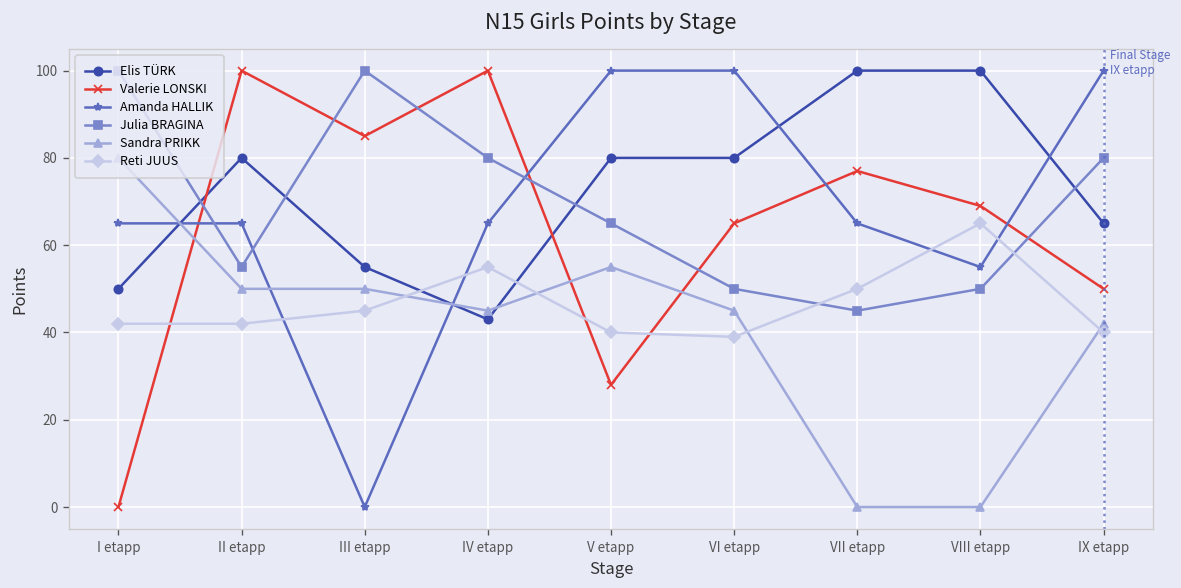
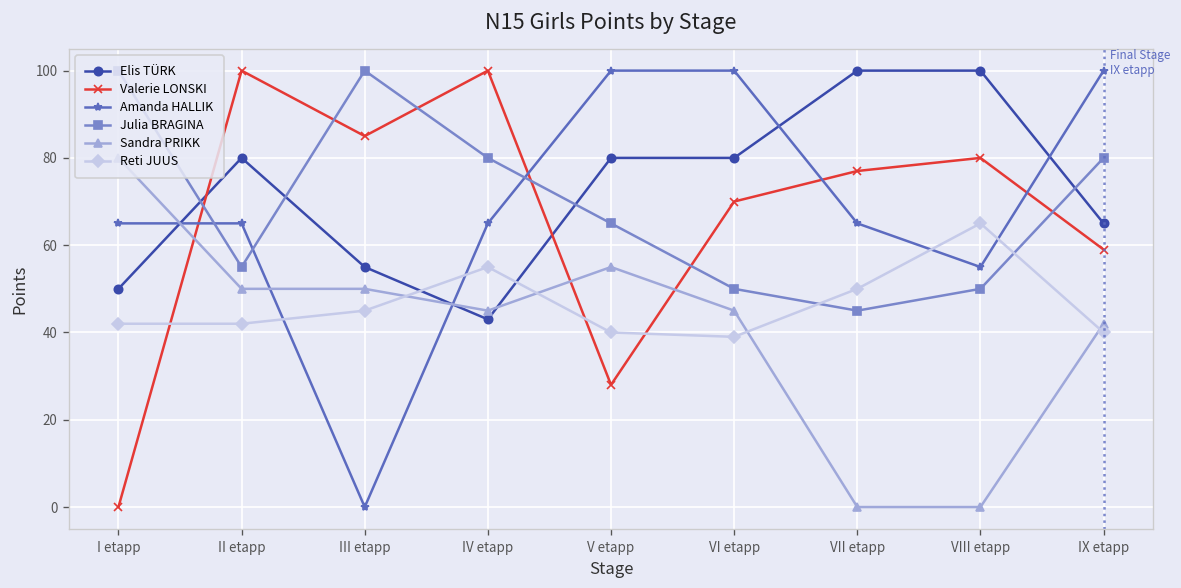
  {
    "Valerie LONSKI": {
      "I etapp": 0,
      "II etapp": 100,
      "III etapp": 85,
      "IV etapp": 100,
      "V etapp": 28,
-     "VI etapp": 65,
+     "VI etapp": 70,
      "VII etapp": 77,
-     "VIII etapp": 69,
-     "IX etapp": 50
+     "VIII etapp": 80,
+     "IX etapp": 59
    }
  }
